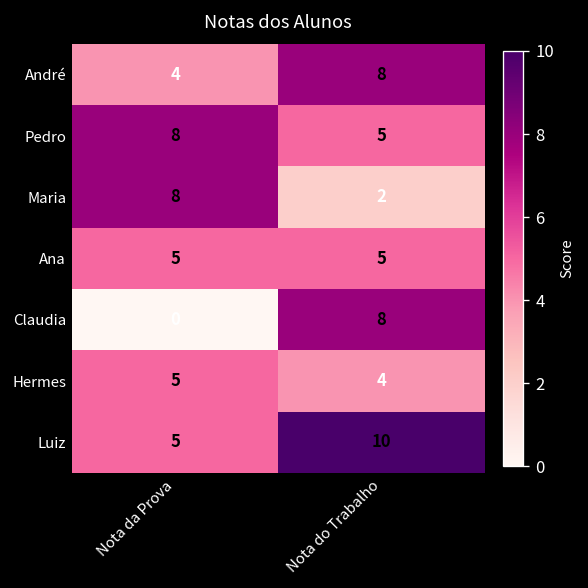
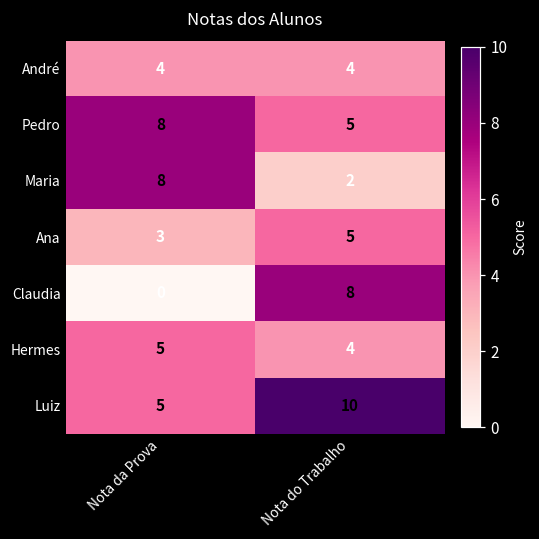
  {
    "André": {
      "Nota da Prova": 4,
-     "Nota do Trabalho": 8
+     "Nota do Trabalho": 4
    },
    "Pedro": {
      "Nota da Prova": 8,
      "Nota do Trabalho": 5
    },
    "Maria": {
      "Nota da Prova": 8,
      "Nota do Trabalho": 2
    },
    "Ana": {
-     "Nota da Prova": 5,
+     "Nota da Prova": 3,
      "Nota do Trabalho": 5
    },
    "Claudia": {
      "Nota do Trabalho": 8
    },
    "Hermes": {
      "Nota da Prova": 5,
      "Nota do Trabalho": 4
    },
    "Luiz": {
      "Nota da Prova": 5,
      "Nota do Trabalho": 10
    }
  }
